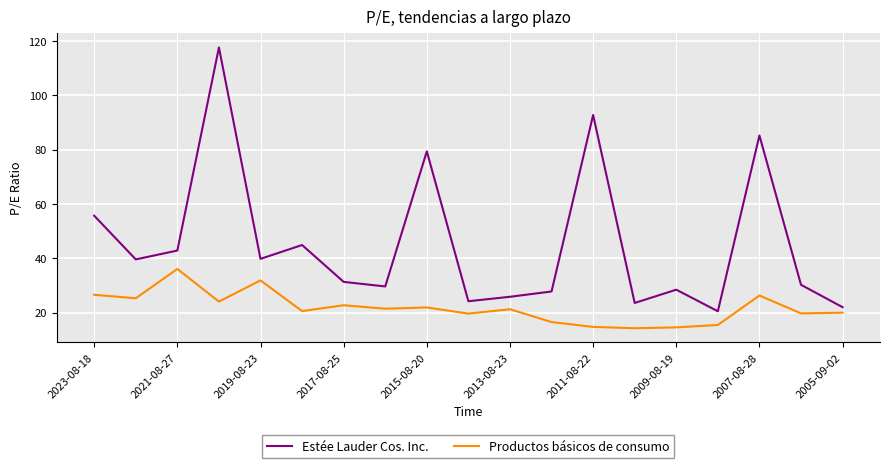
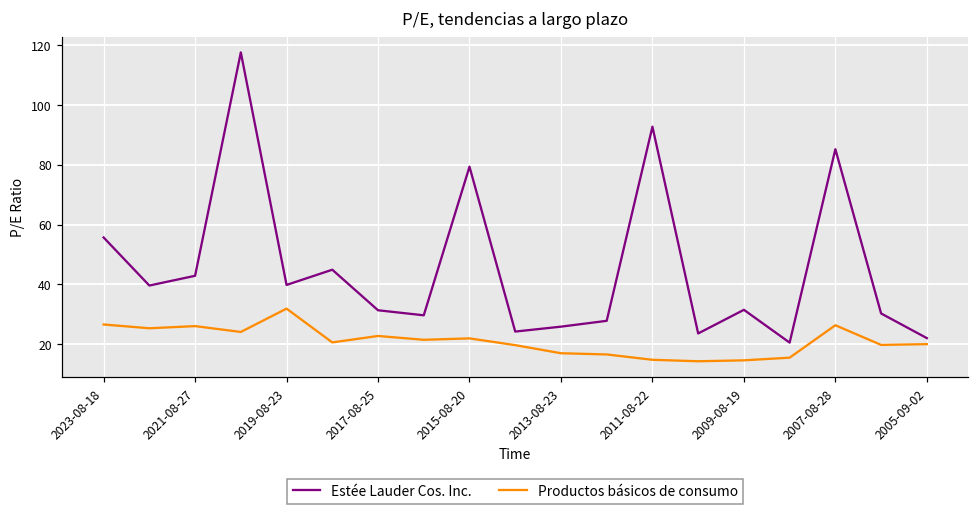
  {
    "Estée Lauder Cos. Inc.": {
      "2023-08-18": 56,
      "2021-08-27": 43,
      "2019-08-23": 40,
      "2017-08-25": 31,
      "2015-08-20": 79,
      "2013-08-23": 26,
      "2011-08-22": 93,
-     "2009-08-19": 29,
+     "2009-08-19": 32,
      "2007-08-28": 85,
      "2005-09-02": 22
    },
    "Productos básicos de consumo": {
      "2023-08-18": 27,
-     "2021-08-27": 36,
+     "2021-08-27": 26,
      "2019-08-23": 32,
      "2017-08-25": 23,
      "2015-08-20": 22,
-     "2013-08-23": 21,
+     "2013-08-23": 17,
      "2011-08-22": 15,
      "2009-08-19": 15,
      "2007-08-28": 26,
      "2005-09-02": 20
    }
  }
